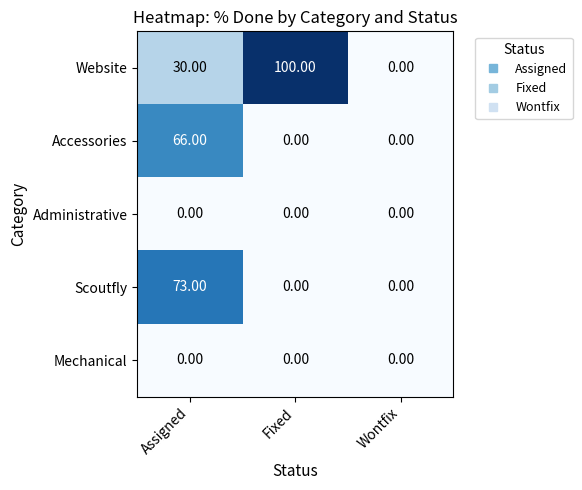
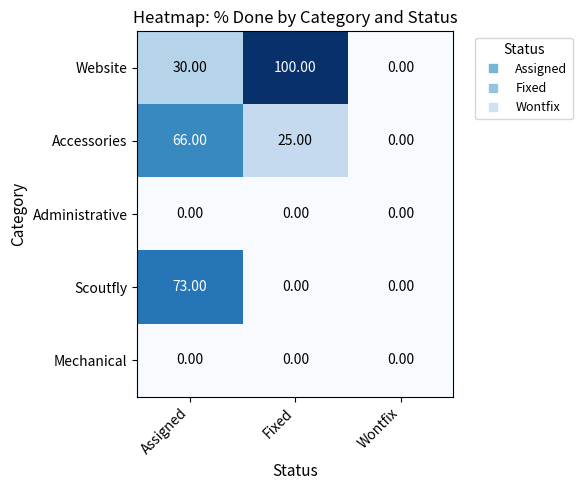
  {
    "Website": {
      "Assigned": 30.00,
      "Fixed": 100.00,
      "Wontfix": 0.00
    },
    "Accessories": {
      "Assigned": 66.00,
-     "Fixed": 0.00,
+     "Fixed": 25.00,
      "Wontfix": 0.00
    },
    "Administrative": {
      "Assigned": 0.00,
      "Fixed": 0.00,
      "Wontfix": 0.00
    },
    "Scoutfly": {
      "Assigned": 73.00,
      "Fixed": 0.00,
      "Wontfix": 0.00
    },
    "Mechanical": {
      "Assigned": 0.00,
      "Fixed": 0.00,
      "Wontfix": 0.00
    }
  }
